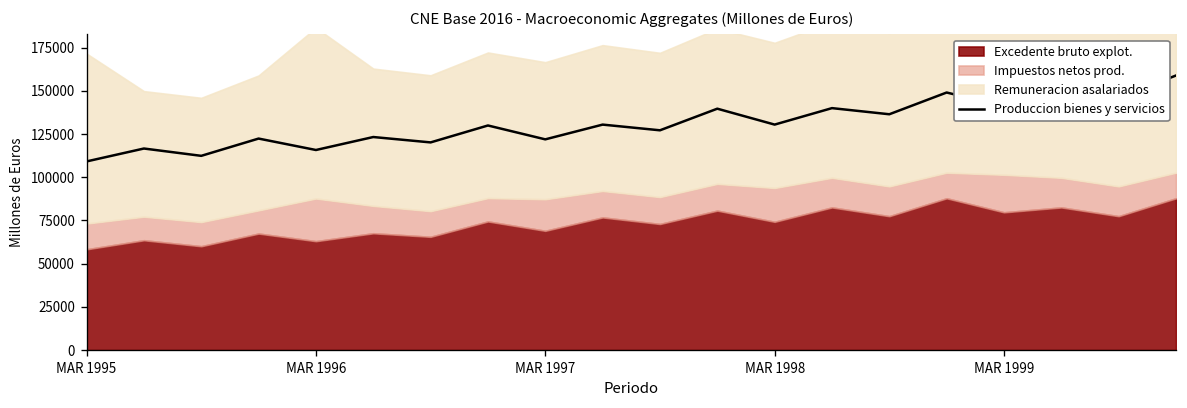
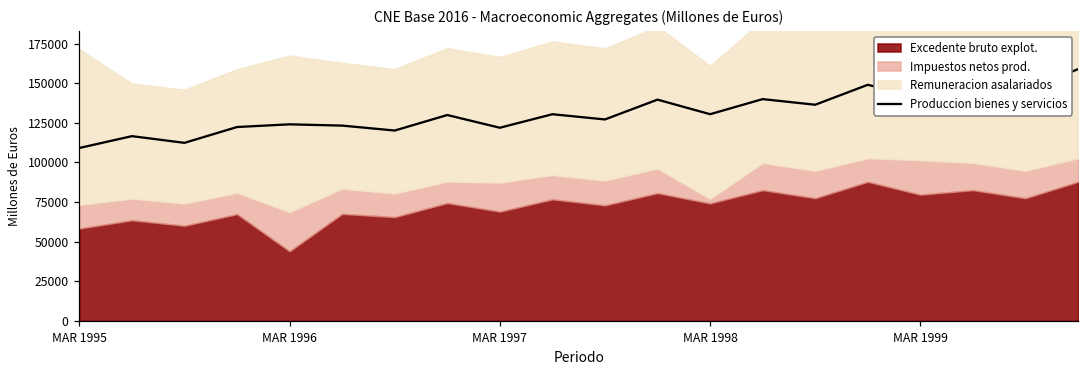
  {
    "Produccion bienes y servicios": {
      "MAR 1995": 109000,
-     "MAR 1996": 116000,
+     "MAR 1996": 124000,
      "MAR 1997": 122000,
      "MAR 1998": 130000
    },
    "Excedente bruto explot.": {
      "MAR 1995": 58000,
-     "MAR 1996": 63000,
+     "MAR 1996": 44000,
      "MAR 1997": 69000,
      "MAR 1998": 74000,
      "MAR 1999": 80000
    },
    "Impuestos netos prod.": {
      "MAR 1995": 15000,
      "MAR 1996": 25000,
      "MAR 1997": 18000,
-     "MAR 1998": 20000,
+     "MAR 1998": 3000,
      "MAR 1999": 22000
    },
    "Remuneracion asalariados": {
      "MAR 1995": 98000,
      "MAR 1997": 79000,
      "MAR 1998": 84000
    }
  }
